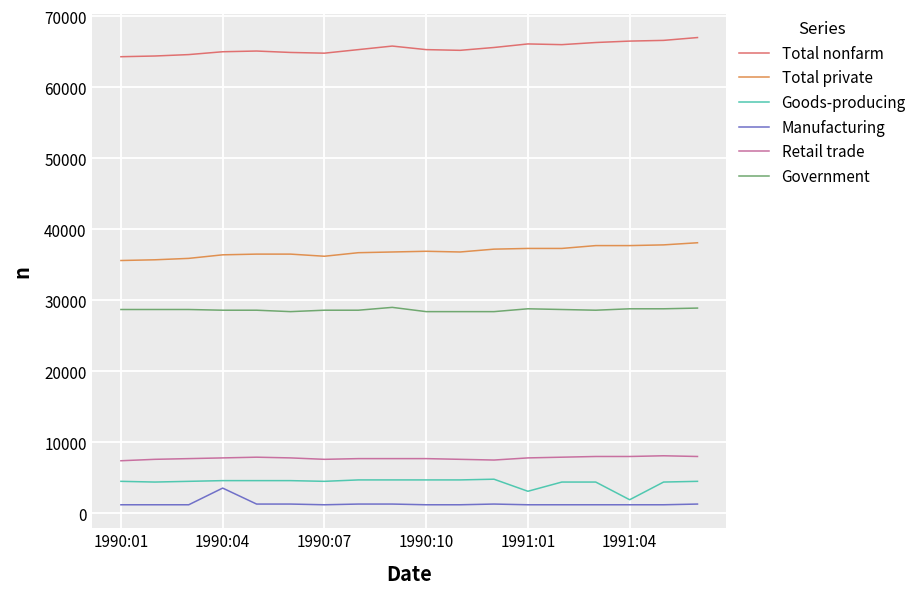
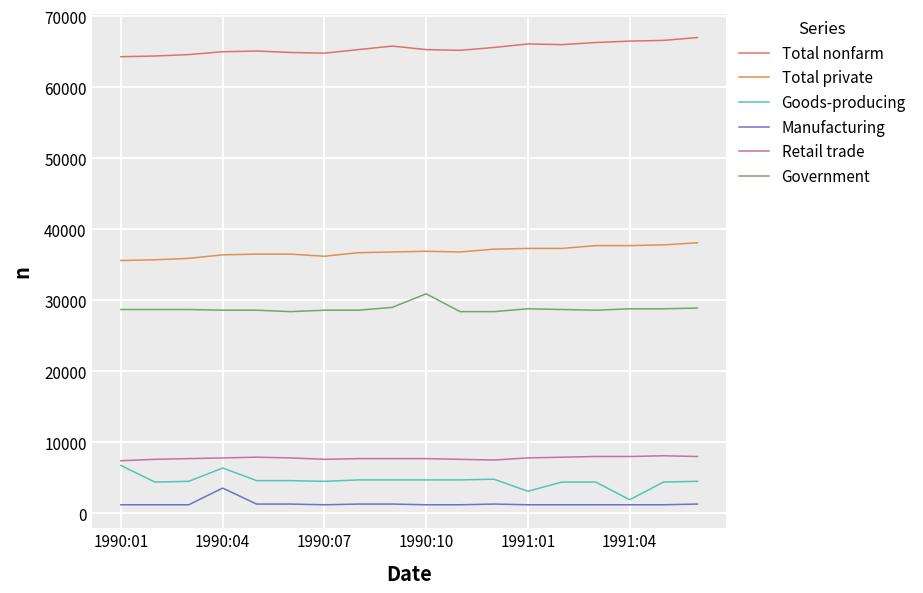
  {
    "Goods-producing": {
-     "1990:01": 5000,
-     "1990:04": 5000,
+     "1990:01": 7000,
+     "1990:04": 6000,
      "1990:07": 5000,
      "1990:10": 5000,
      "1991:01": 3000,
      "1991:04": 2000
    },
    "Manufacturing": {
      "1990:01": 1000,
      "1990:04": 4000,
      "1990:07": 1000,
      "1990:10": 1000,
      "1991:01": 1000,
      "1991:04": 1000
    },
    "Government": {
      "1990:01": 29000,
      "1990:04": 29000,
      "1990:07": 29000,
-     "1990:10": 28000,
+     "1990:10": 31000,
      "1991:01": 29000,
      "1991:04": 29000
    }
  }
